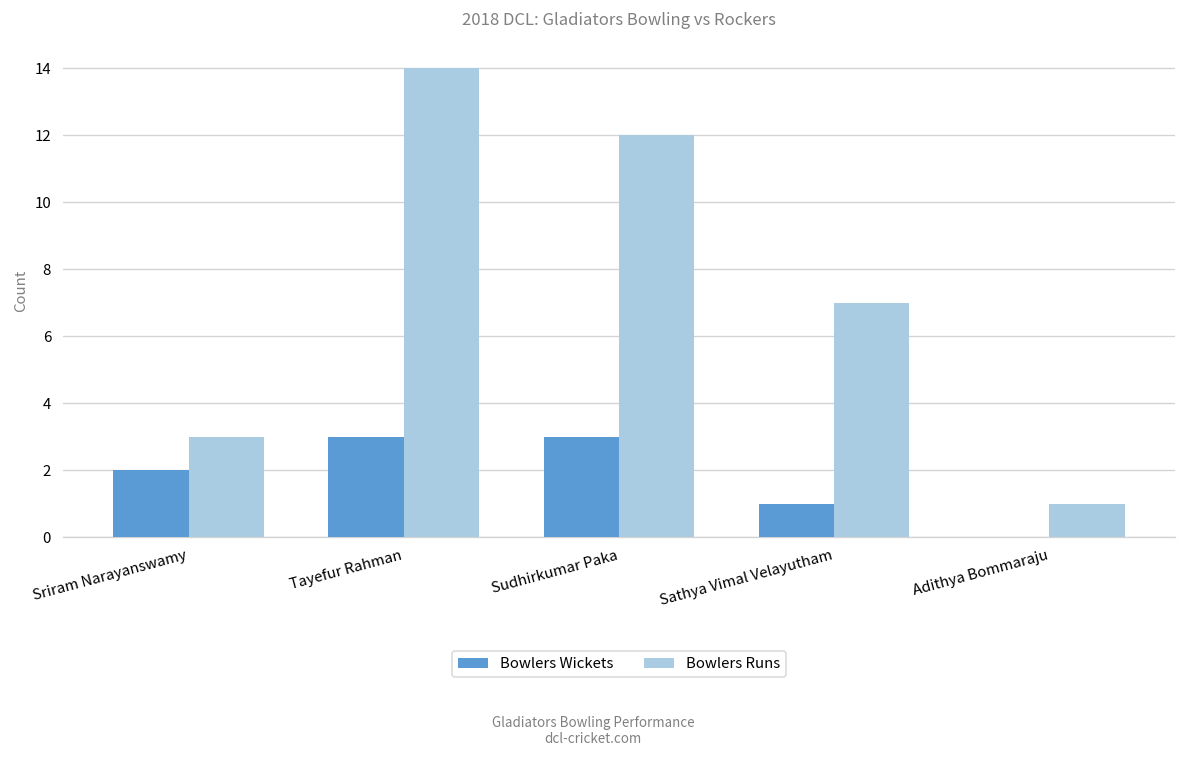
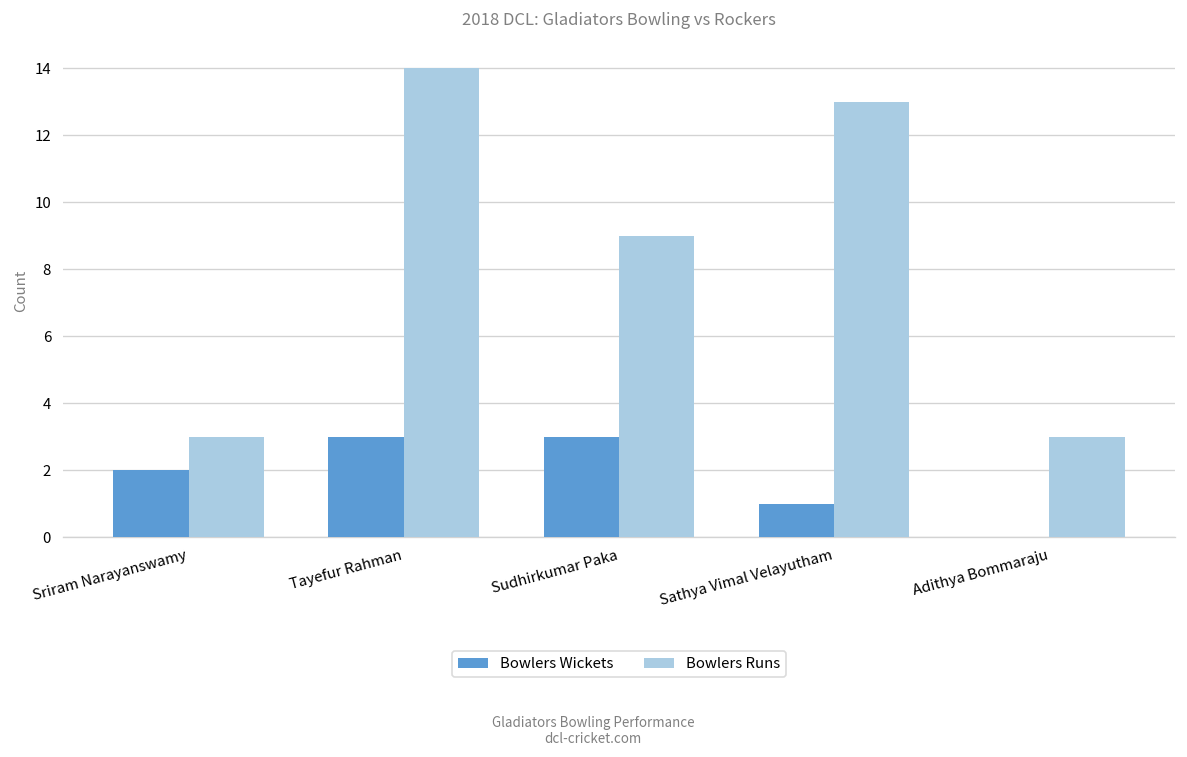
  {
    "Bowlers Wickets": {
      "Sriram Narayanswamy": 2,
      "Tayefur Rahman": 3,
      "Sudhirkumar Paka": 3,
      "Sathya Vimal Velayutham": 1,
      "Adithya Bommaraju": 0
    },
    "Bowlers Runs": {
      "Sriram Narayanswamy": 3,
      "Tayefur Rahman": 14,
-     "Sudhirkumar Paka": 12,
-     "Sathya Vimal Velayutham": 7,
-     "Adithya Bommaraju": 1
+     "Sudhirkumar Paka": 9,
+     "Sathya Vimal Velayutham": 13,
+     "Adithya Bommaraju": 3
    }
  }
